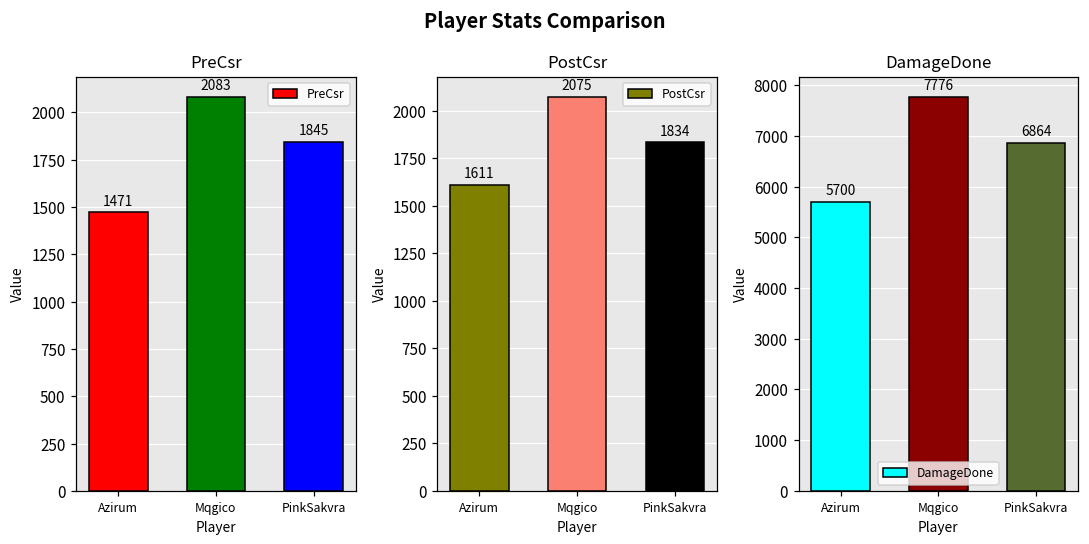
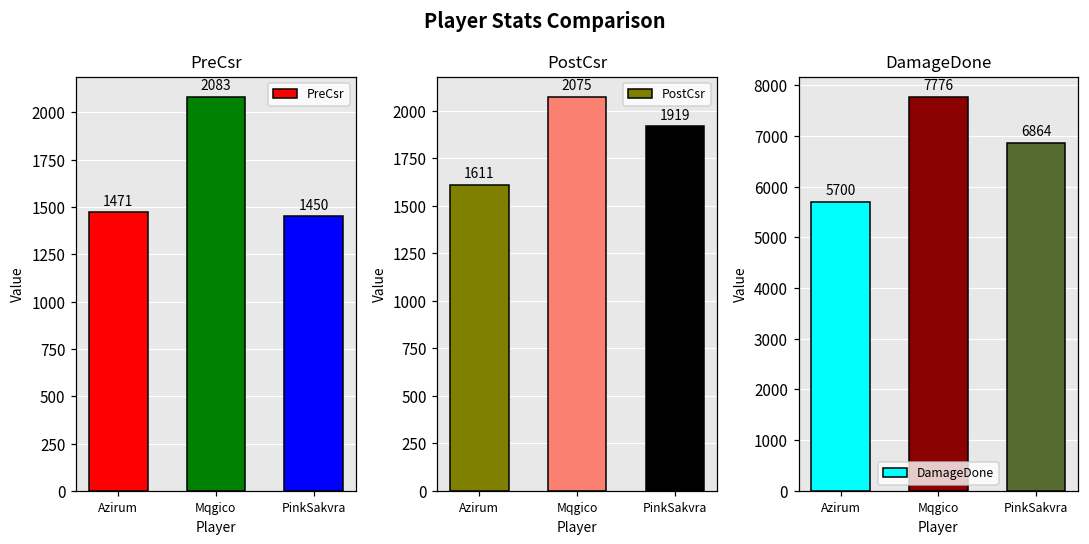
  {
    "PreCsr": {
      "Azirum": 1471,
      "Mqgico": 2083,
-     "PinkSakvra": 1845
+     "PinkSakvra": 1450
    },
    "PostCsr": {
      "Azirum": 1611,
      "Mqgico": 2075,
-     "PinkSakvra": 1834
+     "PinkSakvra": 1919
    },
    "DamageDone": {
      "Azirum": 5700,
      "Mqgico": 7776,
      "PinkSakvra": 6864
    }
  }
